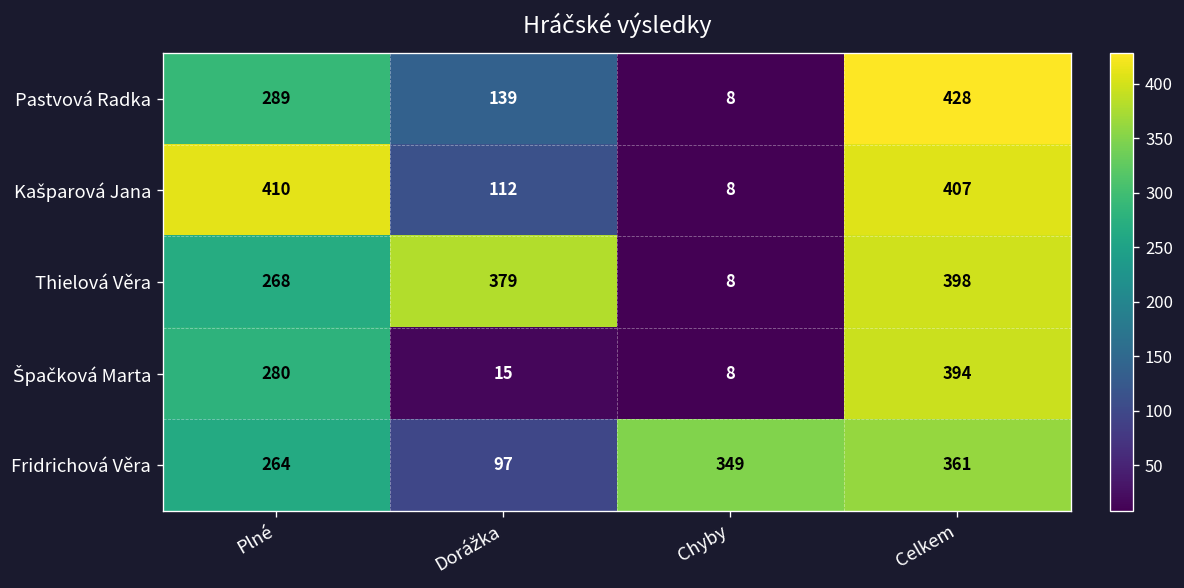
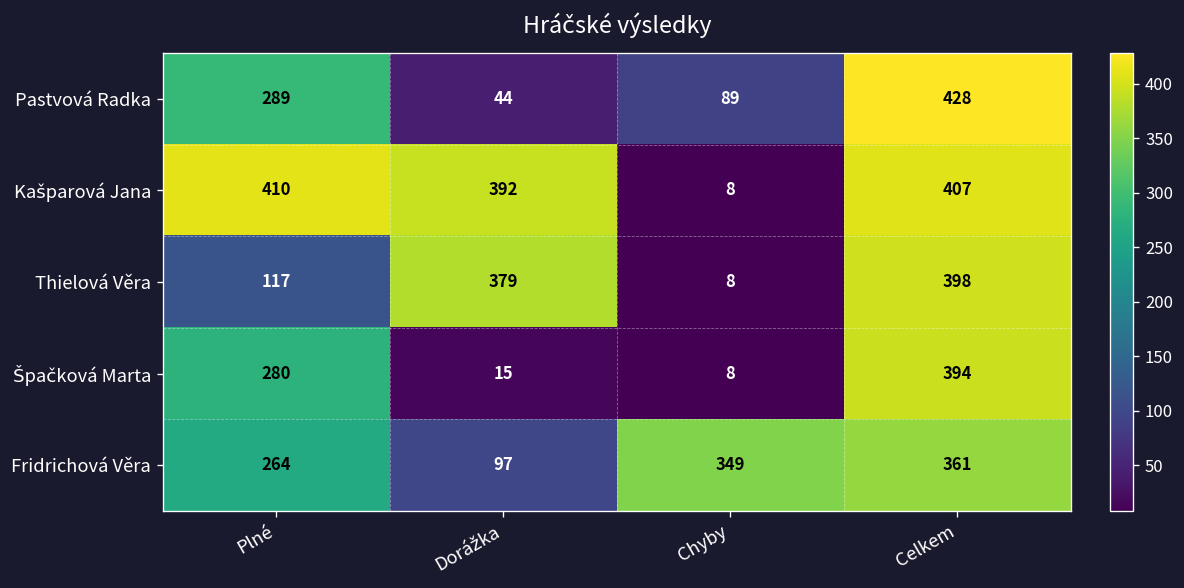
  {
    "Pastvová Radka": {
      "Plné": 289,
-     "Dorážka": 139,
-     "Chyby": 8,
+     "Dorážka": 44,
+     "Chyby": 89,
      "Celkem": 428
    },
    "Kašparová Jana": {
      "Plné": 410,
-     "Dorážka": 112,
+     "Dorážka": 392,
      "Chyby": 8,
      "Celkem": 407
    },
    "Thielová Věra": {
-     "Plné": 268,
+     "Plné": 117,
      "Dorážka": 379,
      "Chyby": 8,
      "Celkem": 398
    },
    "Špačková Marta": {
      "Plné": 280,
      "Dorážka": 15,
      "Chyby": 8,
      "Celkem": 394
    },
    "Fridrichová Věra": {
      "Plné": 264,
      "Dorážka": 97,
      "Chyby": 349,
      "Celkem": 361
    }
  }
